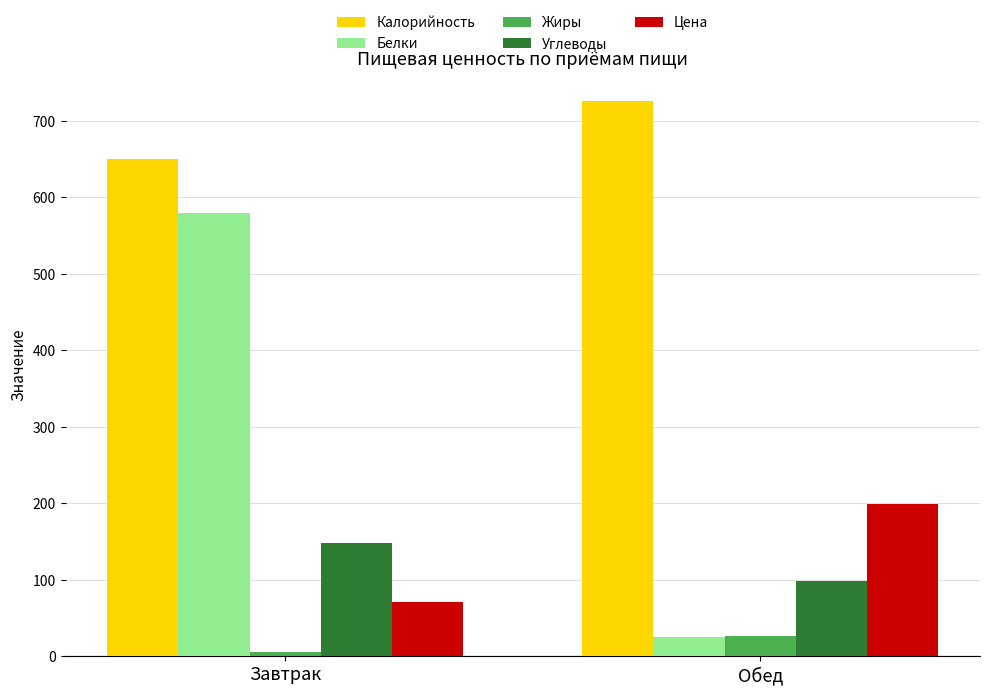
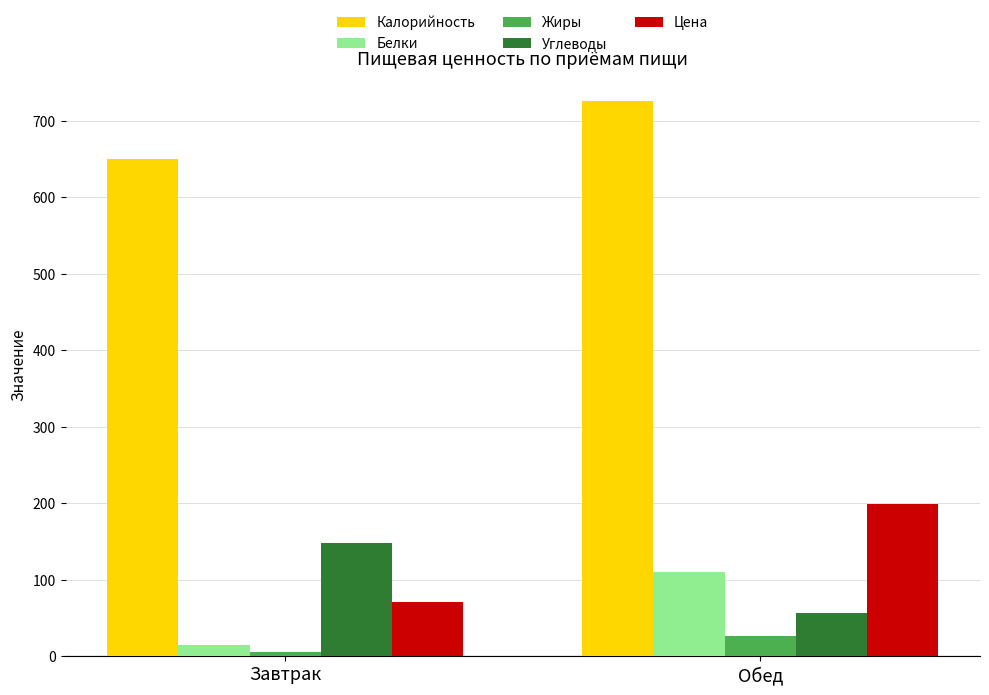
  {
    "Калорийность": {
      "Завтрак": 650,
      "Обед": 730
    },
    "Белки": {
-     "Завтрак": 580,
-     "Обед": 30
+     "Завтрак": 10,
+     "Обед": 110
    },
    "Жиры": {
      "Завтрак": 10,
      "Обед": 30
    },
    "Углеводы": {
      "Завтрак": 150,
-     "Обед": 100
+     "Обед": 60
    },
    "Цена": {
      "Завтрак": 70,
      "Обед": 200
    }
  }
